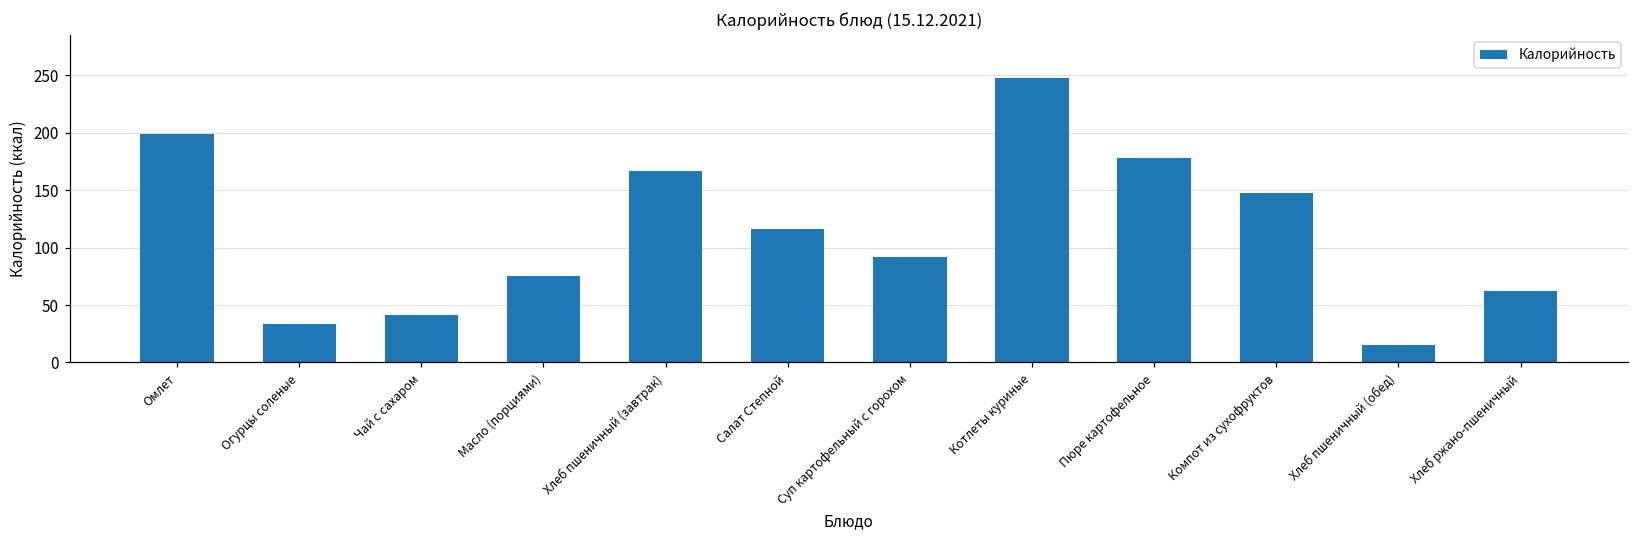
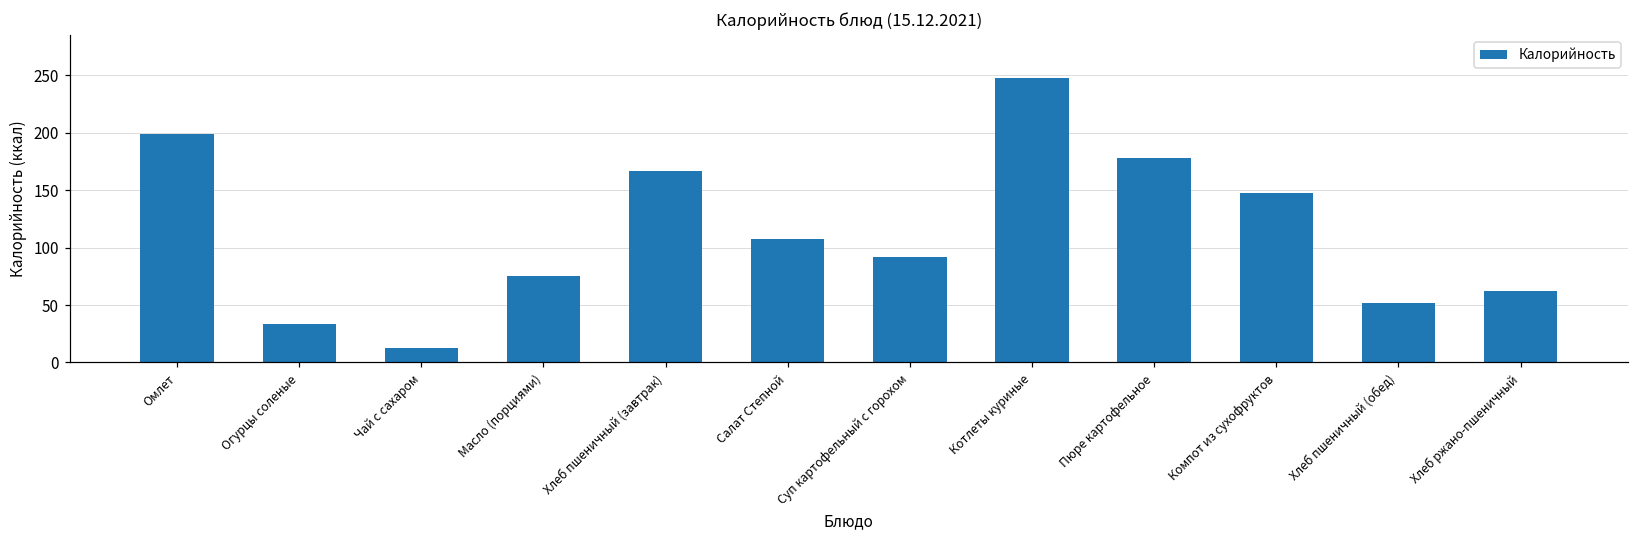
  {
    "Омлет": 199,
    "Огурцы соленые": 33,
-   "Чай с сахаром": 41,
+   "Чай с сахаром": 13,
    "Масло (порциями)": 75,
    "Хлеб пшеничный (завтрак)": 167,
-   "Салат Степной": 116,
+   "Салат Степной": 108,
    "Суп картофельный с горохом": 92,
    "Котлеты куриные": 248,
    "Пюре картофельное": 178,
    "Компот из сухофруктов": 147,
-   "Хлеб пшеничный (обед)": 15,
+   "Хлеб пшеничный (обед)": 52,
    "Хлеб ржано-пшеничный": 62
  }
